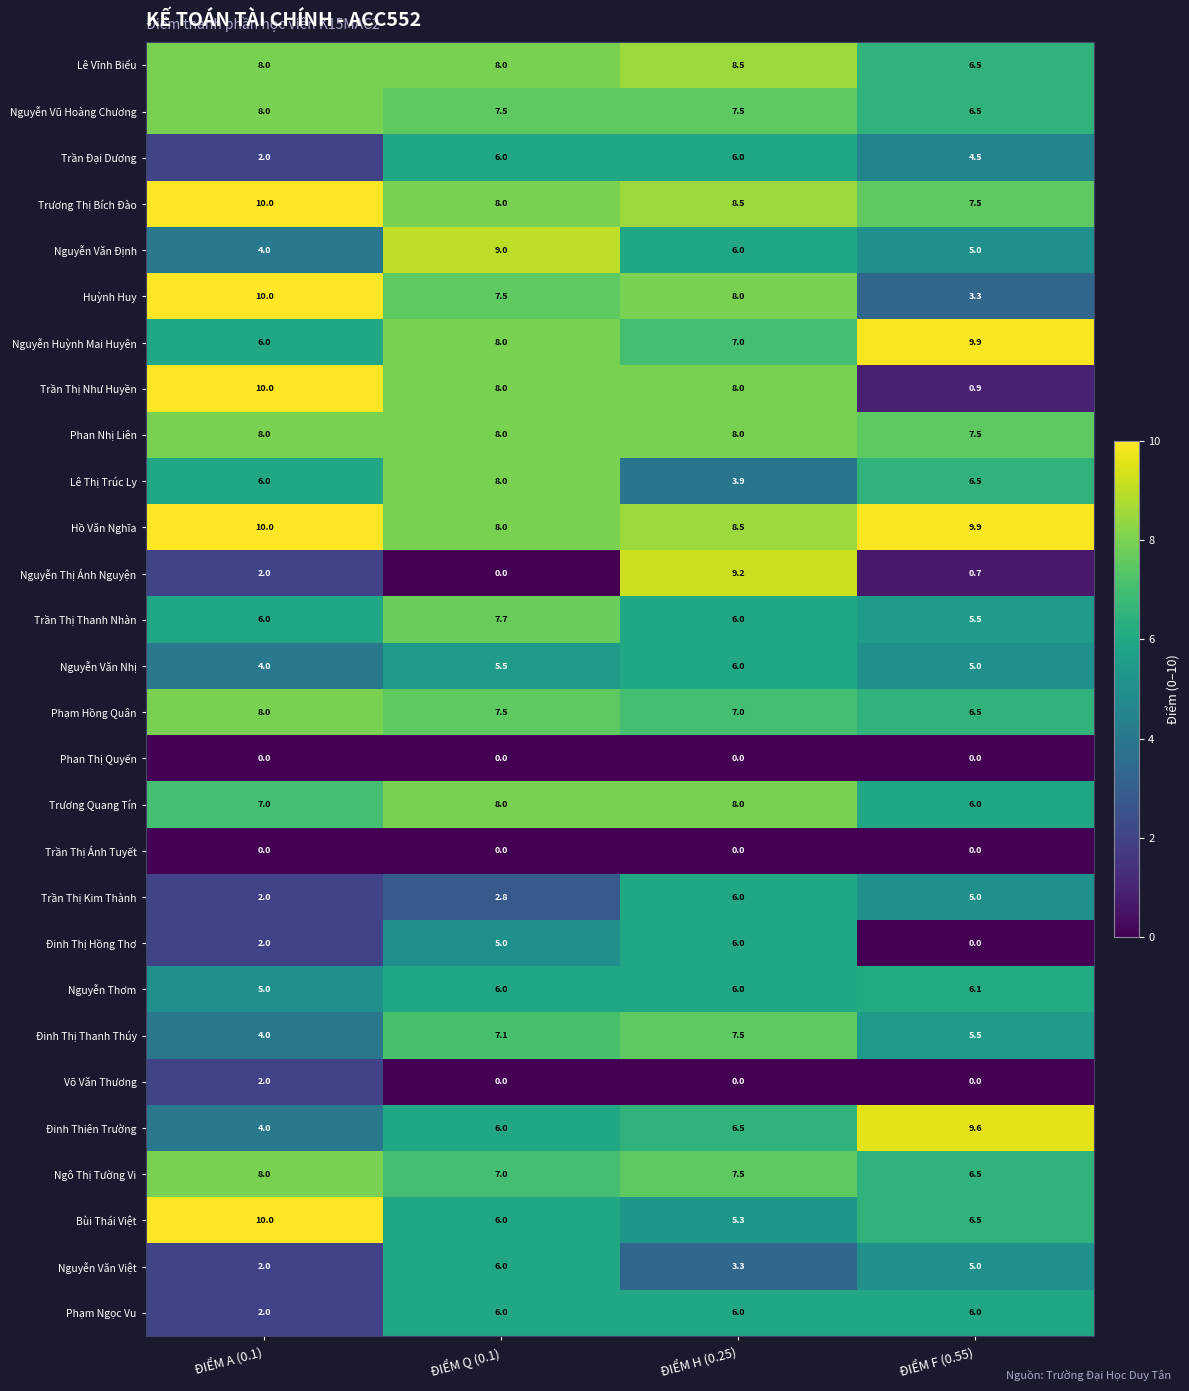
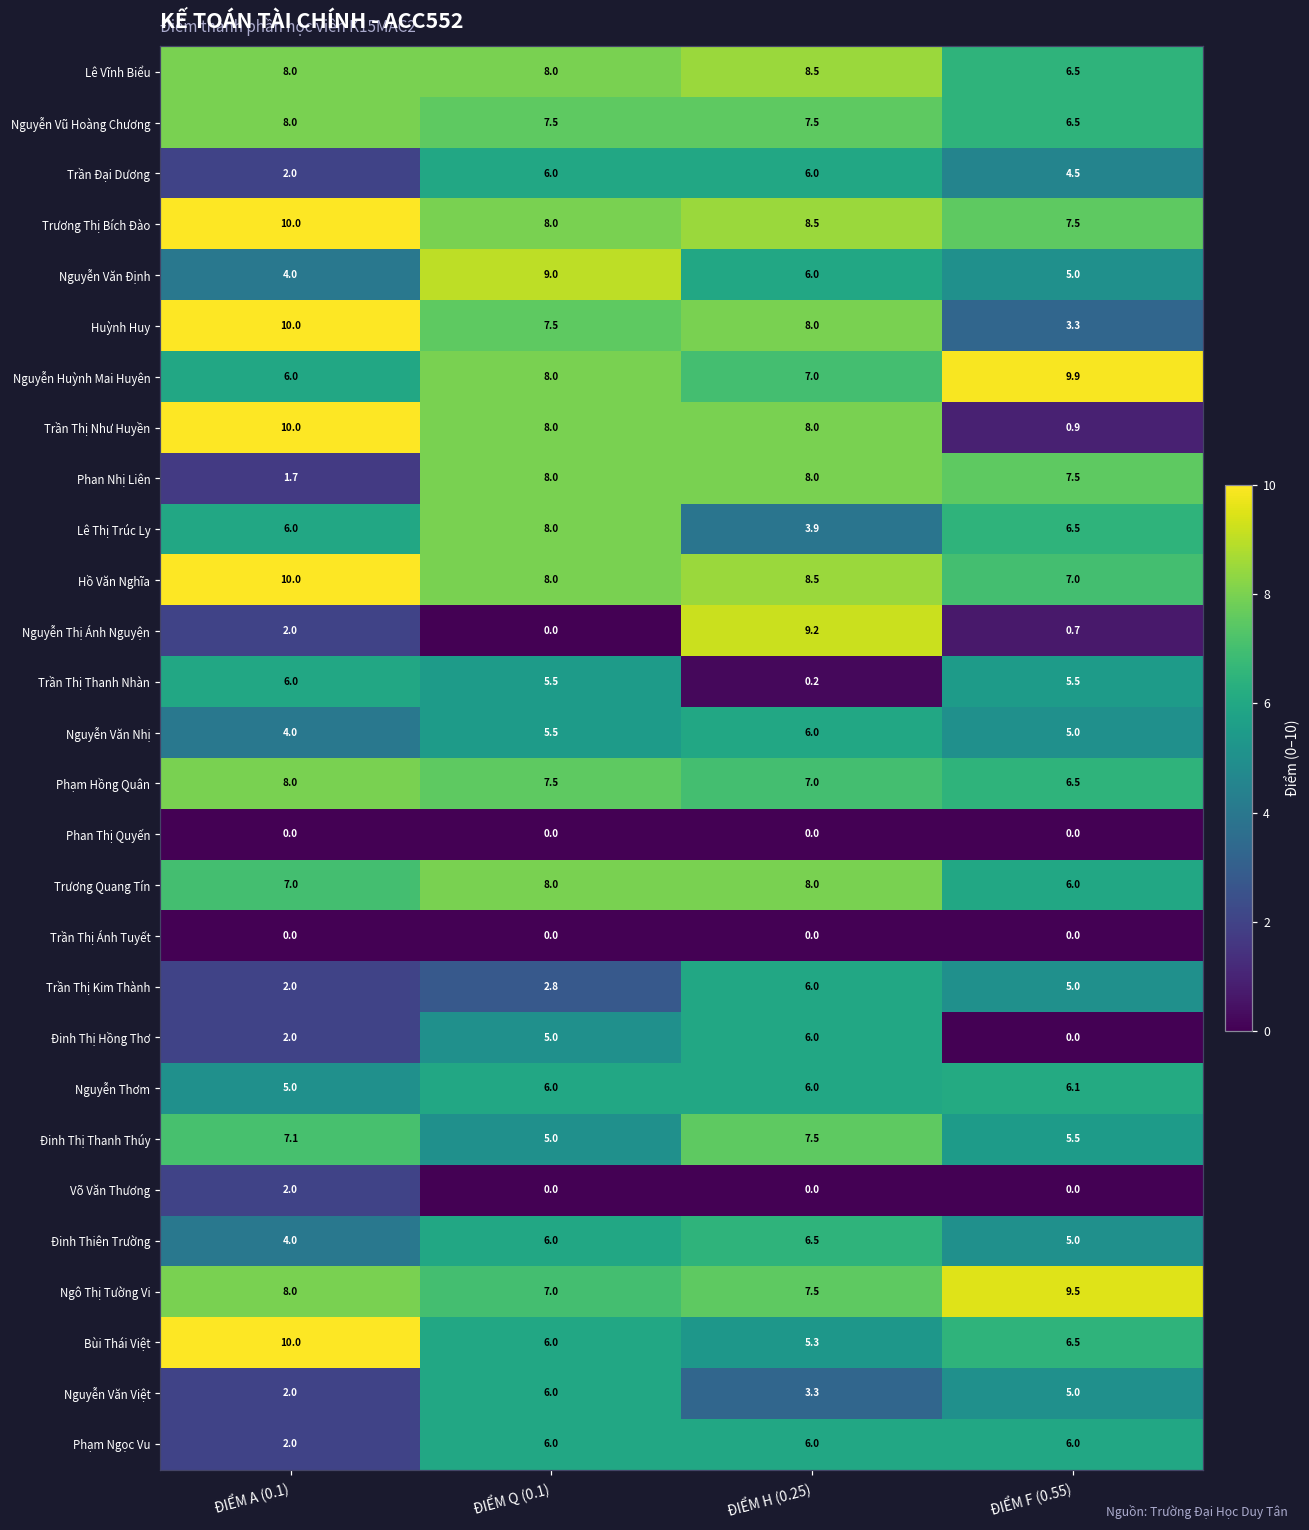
  {
    "Lê Vĩnh Biểu": {
      "ĐIỂM A (0.1)": 8.0,
      "ĐIỂM Q (0.1)": 8.0,
      "ĐIỂM H (0.25)": 8.5,
      "ĐIỂM F (0.55)": 6.5
    },
    "Nguyễn Vũ Hoàng Chương": {
      "ĐIỂM A (0.1)": 8.0,
      "ĐIỂM Q (0.1)": 7.5,
      "ĐIỂM H (0.25)": 7.5,
      "ĐIỂM F (0.55)": 6.5
    },
    "Trần Đại Dương": {
      "ĐIỂM A (0.1)": 2.0,
      "ĐIỂM Q (0.1)": 6.0,
      "ĐIỂM H (0.25)": 6.0,
      "ĐIỂM F (0.55)": 4.5
    },
    "Trương Thị Bích Đào": {
      "ĐIỂM A (0.1)": 10.0,
      "ĐIỂM Q (0.1)": 8.0,
      "ĐIỂM H (0.25)": 8.5,
      "ĐIỂM F (0.55)": 7.5
    },
    "Nguyễn Văn Định": {
      "ĐIỂM A (0.1)": 4.0,
      "ĐIỂM Q (0.1)": 9.0,
      "ĐIỂM H (0.25)": 6.0,
      "ĐIỂM F (0.55)": 5.0
    },
    "Huỳnh Huy": {
      "ĐIỂM A (0.1)": 10.0,
      "ĐIỂM Q (0.1)": 7.5,
      "ĐIỂM H (0.25)": 8.0,
      "ĐIỂM F (0.55)": 3.3
    },
    "Nguyễn Huỳnh Mai Huyên": {
      "ĐIỂM A (0.1)": 6.0,
      "ĐIỂM Q (0.1)": 8.0,
      "ĐIỂM H (0.25)": 7.0,
      "ĐIỂM F (0.55)": 9.9
    },
    "Trần Thị Như Huyền": {
      "ĐIỂM A (0.1)": 10.0,
      "ĐIỂM Q (0.1)": 8.0,
      "ĐIỂM H (0.25)": 8.0,
      "ĐIỂM F (0.55)": 0.9
    },
    "Phan Nhị Liên": {
-     "ĐIỂM A (0.1)": 8.0,
+     "ĐIỂM A (0.1)": 1.7,
      "ĐIỂM Q (0.1)": 8.0,
      "ĐIỂM H (0.25)": 8.0,
      "ĐIỂM F (0.55)": 7.5
    },
    "Lê Thị Trúc Ly": {
      "ĐIỂM A (0.1)": 6.0,
      "ĐIỂM Q (0.1)": 8.0,
      "ĐIỂM H (0.25)": 3.9,
      "ĐIỂM F (0.55)": 6.5
    },
    "Hồ Văn Nghĩa": {
      "ĐIỂM A (0.1)": 10.0,
      "ĐIỂM Q (0.1)": 8.0,
      "ĐIỂM H (0.25)": 8.5,
-     "ĐIỂM F (0.55)": 9.9
+     "ĐIỂM F (0.55)": 7.0
    },
    "Nguyễn Thị Ánh Nguyện": {
      "ĐIỂM A (0.1)": 2.0,
      "ĐIỂM Q (0.1)": 0.0,
      "ĐIỂM H (0.25)": 9.2,
      "ĐIỂM F (0.55)": 0.7
    },
    "Trần Thị Thanh Nhàn": {
      "ĐIỂM A (0.1)": 6.0,
-     "ĐIỂM Q (0.1)": 7.7,
-     "ĐIỂM H (0.25)": 6.0,
+     "ĐIỂM Q (0.1)": 5.5,
+     "ĐIỂM H (0.25)": 0.2,
      "ĐIỂM F (0.55)": 5.5
    },
    "Nguyễn Văn Nhị": {
      "ĐIỂM A (0.1)": 4.0,
      "ĐIỂM Q (0.1)": 5.5,
      "ĐIỂM H (0.25)": 6.0,
      "ĐIỂM F (0.55)": 5.0
    },
    "Phạm Hồng Quân": {
      "ĐIỂM A (0.1)": 8.0,
      "ĐIỂM Q (0.1)": 7.5,
      "ĐIỂM H (0.25)": 7.0,
      "ĐIỂM F (0.55)": 6.5
    },
    "Phan Thị Quyến": {
      "ĐIỂM A (0.1)": 0.0,
      "ĐIỂM Q (0.1)": 0.0,
      "ĐIỂM H (0.25)": 0.0,
      "ĐIỂM F (0.55)": 0.0
    },
    "Trương Quang Tín": {
      "ĐIỂM A (0.1)": 7.0,
      "ĐIỂM Q (0.1)": 8.0,
      "ĐIỂM H (0.25)": 8.0,
      "ĐIỂM F (0.55)": 6.0
    },
    "Trần Thị Ánh Tuyết": {
      "ĐIỂM A (0.1)": 0.0,
      "ĐIỂM Q (0.1)": 0.0,
      "ĐIỂM H (0.25)": 0.0,
      "ĐIỂM F (0.55)": 0.0
    },
    "Trần Thị Kim Thành": {
      "ĐIỂM A (0.1)": 2.0,
      "ĐIỂM Q (0.1)": 2.8,
      "ĐIỂM H (0.25)": 6.0,
      "ĐIỂM F (0.55)": 5.0
    },
    "Đinh Thị Hồng Thơ": {
      "ĐIỂM A (0.1)": 2.0,
      "ĐIỂM Q (0.1)": 5.0,
      "ĐIỂM H (0.25)": 6.0,
      "ĐIỂM F (0.55)": 0.0
    },
    "Nguyễn Thơm": {
      "ĐIỂM A (0.1)": 5.0,
      "ĐIỂM Q (0.1)": 6.0,
      "ĐIỂM H (0.25)": 6.0,
      "ĐIỂM F (0.55)": 6.1
    },
    "Đinh Thị Thanh Thúy": {
-     "ĐIỂM A (0.1)": 4.0,
-     "ĐIỂM Q (0.1)": 7.1,
+     "ĐIỂM A (0.1)": 7.1,
+     "ĐIỂM Q (0.1)": 5.0,
      "ĐIỂM H (0.25)": 7.5,
      "ĐIỂM F (0.55)": 5.5
    },
    "Võ Văn Thương": {
      "ĐIỂM A (0.1)": 2.0,
      "ĐIỂM Q (0.1)": 0.0,
      "ĐIỂM H (0.25)": 0.0,
      "ĐIỂM F (0.55)": 0.0
    },
    "Đinh Thiên Trường": {
      "ĐIỂM A (0.1)": 4.0,
      "ĐIỂM Q (0.1)": 6.0,
      "ĐIỂM H (0.25)": 6.5,
-     "ĐIỂM F (0.55)": 9.6
+     "ĐIỂM F (0.55)": 5.0
    },
    "Ngô Thị Tường Vi": {
      "ĐIỂM A (0.1)": 8.0,
      "ĐIỂM Q (0.1)": 7.0,
      "ĐIỂM H (0.25)": 7.5,
-     "ĐIỂM F (0.55)": 6.5
+     "ĐIỂM F (0.55)": 9.5
    },
    "Bùi Thái Việt": {
      "ĐIỂM A (0.1)": 10.0,
      "ĐIỂM Q (0.1)": 6.0,
      "ĐIỂM H (0.25)": 5.3,
      "ĐIỂM F (0.55)": 6.5
    },
    "Nguyễn Văn Việt": {
      "ĐIỂM A (0.1)": 2.0,
      "ĐIỂM Q (0.1)": 6.0,
      "ĐIỂM H (0.25)": 3.3,
      "ĐIỂM F (0.55)": 5.0
    },
    "Phạm Ngọc Vu": {
      "ĐIỂM A (0.1)": 2.0,
      "ĐIỂM Q (0.1)": 6.0,
      "ĐIỂM H (0.25)": 6.0,
      "ĐIỂM F (0.55)": 6.0
    }
  }
